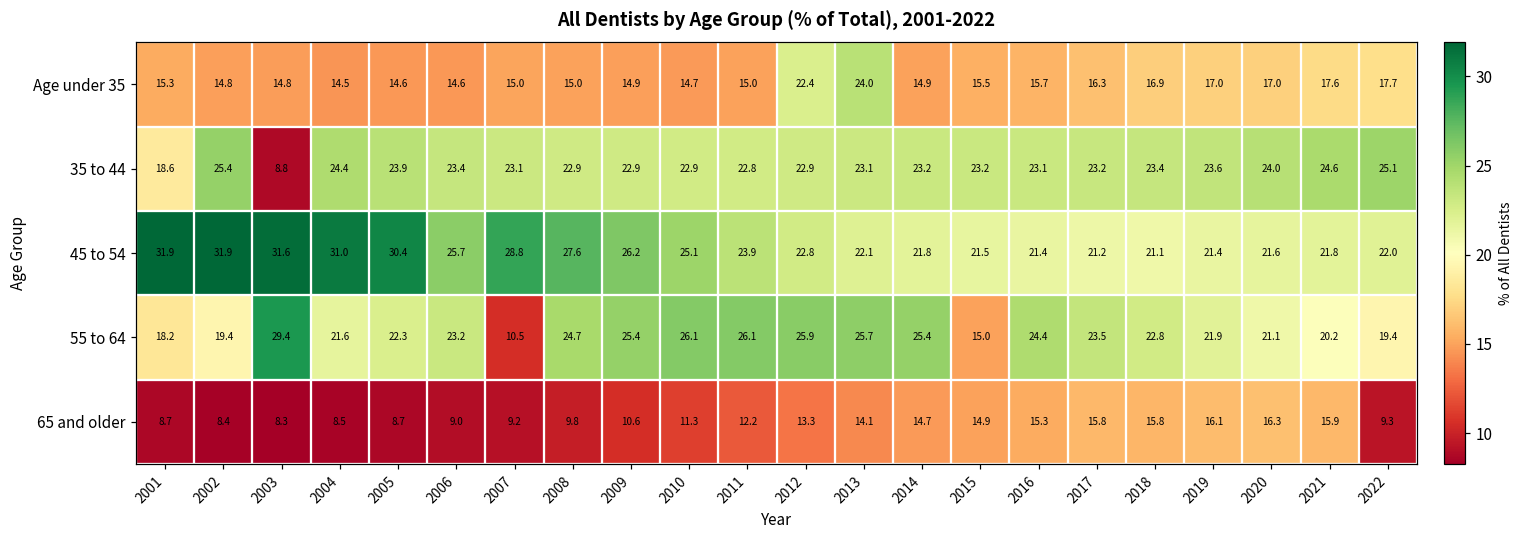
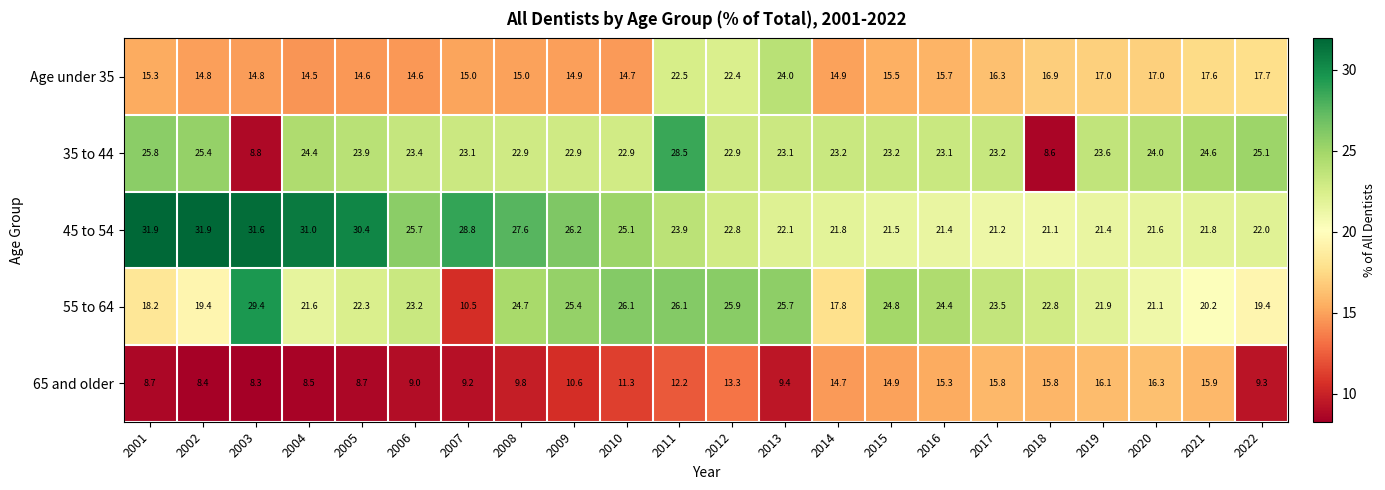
  {
    "Age under 35": {
      "2001": 15.3,
      "2002": 14.8,
      "2003": 14.8,
      "2004": 14.5,
      "2005": 14.6,
      "2006": 14.6,
      "2007": 15.0,
      "2008": 15.0,
      "2009": 14.9,
      "2010": 14.7,
-     "2011": 15.0,
+     "2011": 22.5,
      "2012": 22.4,
      "2013": 24.0,
      "2014": 14.9,
      "2015": 15.5,
      "2016": 15.7,
      "2017": 16.3,
      "2018": 16.9,
      "2019": 17.0,
      "2020": 17.0,
      "2021": 17.6,
      "2022": 17.7
    },
    "35 to 44": {
-     "2001": 18.6,
+     "2001": 25.8,
      "2002": 25.4,
      "2003": 8.8,
      "2004": 24.4,
      "2005": 23.9,
      "2006": 23.4,
      "2007": 23.1,
      "2008": 22.9,
      "2009": 22.9,
      "2010": 22.9,
-     "2011": 22.8,
+     "2011": 28.5,
      "2012": 22.9,
      "2013": 23.1,
      "2014": 23.2,
      "2015": 23.2,
      "2016": 23.1,
      "2017": 23.2,
-     "2018": 23.4,
+     "2018": 8.6,
      "2019": 23.6,
      "2020": 24.0,
      "2021": 24.6,
      "2022": 25.1
    },
    "45 to 54": {
      "2001": 31.9,
      "2002": 31.9,
      "2003": 31.6,
      "2004": 31.0,
      "2005": 30.4,
      "2006": 25.7,
      "2007": 28.8,
      "2008": 27.6,
      "2009": 26.2,
      "2010": 25.1,
      "2011": 23.9,
      "2012": 22.8,
      "2013": 22.1,
      "2014": 21.8,
      "2015": 21.5,
      "2016": 21.4,
      "2017": 21.2,
      "2018": 21.1,
      "2019": 21.4,
      "2020": 21.6,
      "2021": 21.8,
      "2022": 22.0
    },
    "55 to 64": {
      "2001": 18.2,
      "2002": 19.4,
      "2003": 29.4,
      "2004": 21.6,
      "2005": 22.3,
      "2006": 23.2,
      "2007": 10.5,
      "2008": 24.7,
      "2009": 25.4,
      "2010": 26.1,
      "2011": 26.1,
      "2012": 25.9,
      "2013": 25.7,
-     "2014": 25.4,
-     "2015": 15.0,
+     "2014": 17.8,
+     "2015": 24.8,
      "2016": 24.4,
      "2017": 23.5,
      "2018": 22.8,
      "2019": 21.9,
      "2020": 21.1,
      "2021": 20.2,
      "2022": 19.4
    },
    "65 and older": {
      "2001": 8.7,
      "2002": 8.4,
      "2003": 8.3,
      "2004": 8.5,
      "2005": 8.7,
      "2006": 9.0,
      "2007": 9.2,
      "2008": 9.8,
      "2009": 10.6,
      "2010": 11.3,
      "2011": 12.2,
      "2012": 13.3,
-     "2013": 14.1,
+     "2013": 9.4,
      "2014": 14.7,
      "2015": 14.9,
      "2016": 15.3,
      "2017": 15.8,
      "2018": 15.8,
      "2019": 16.1,
      "2020": 16.3,
      "2021": 15.9,
      "2022": 9.3
    }
  }
